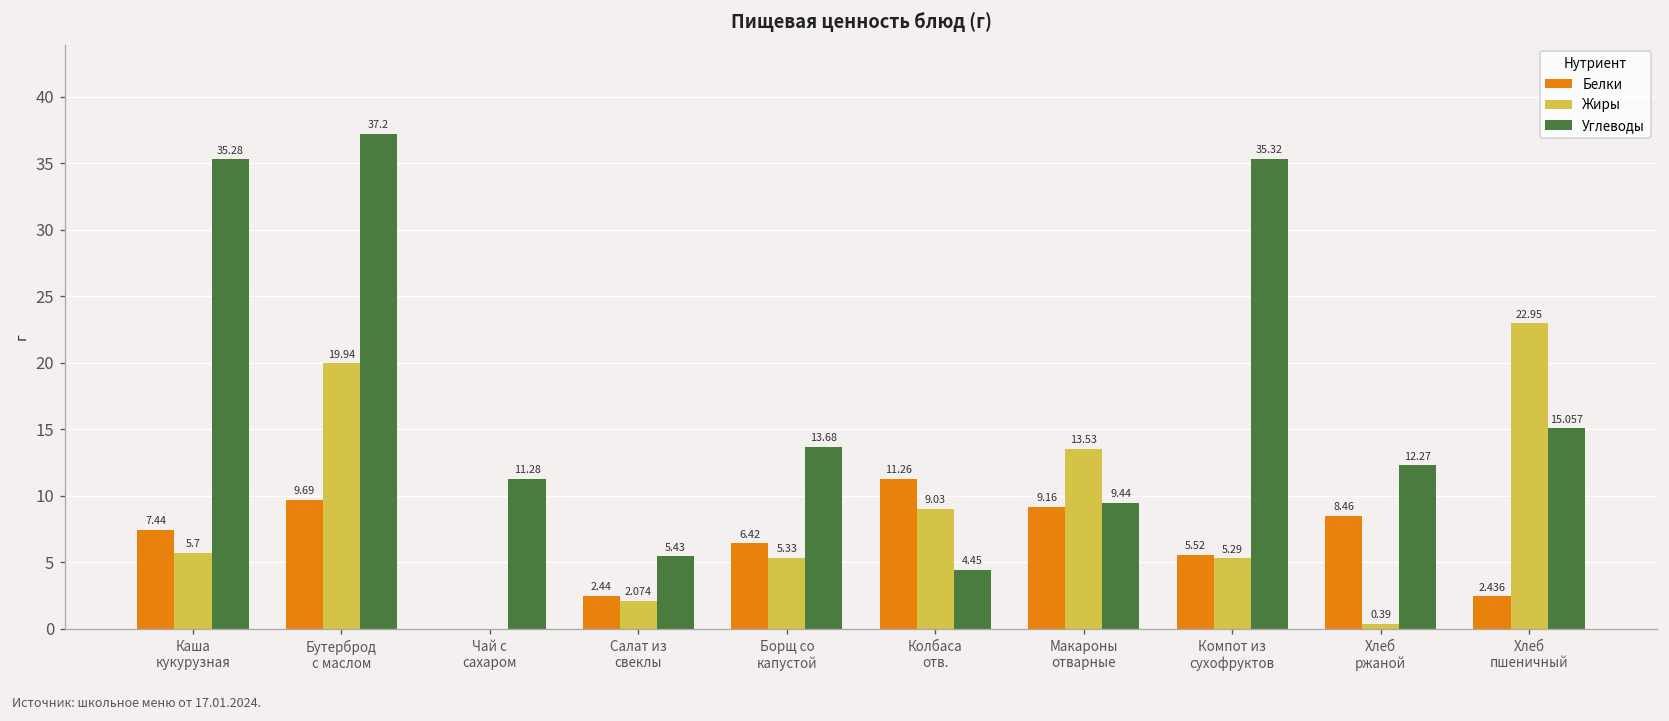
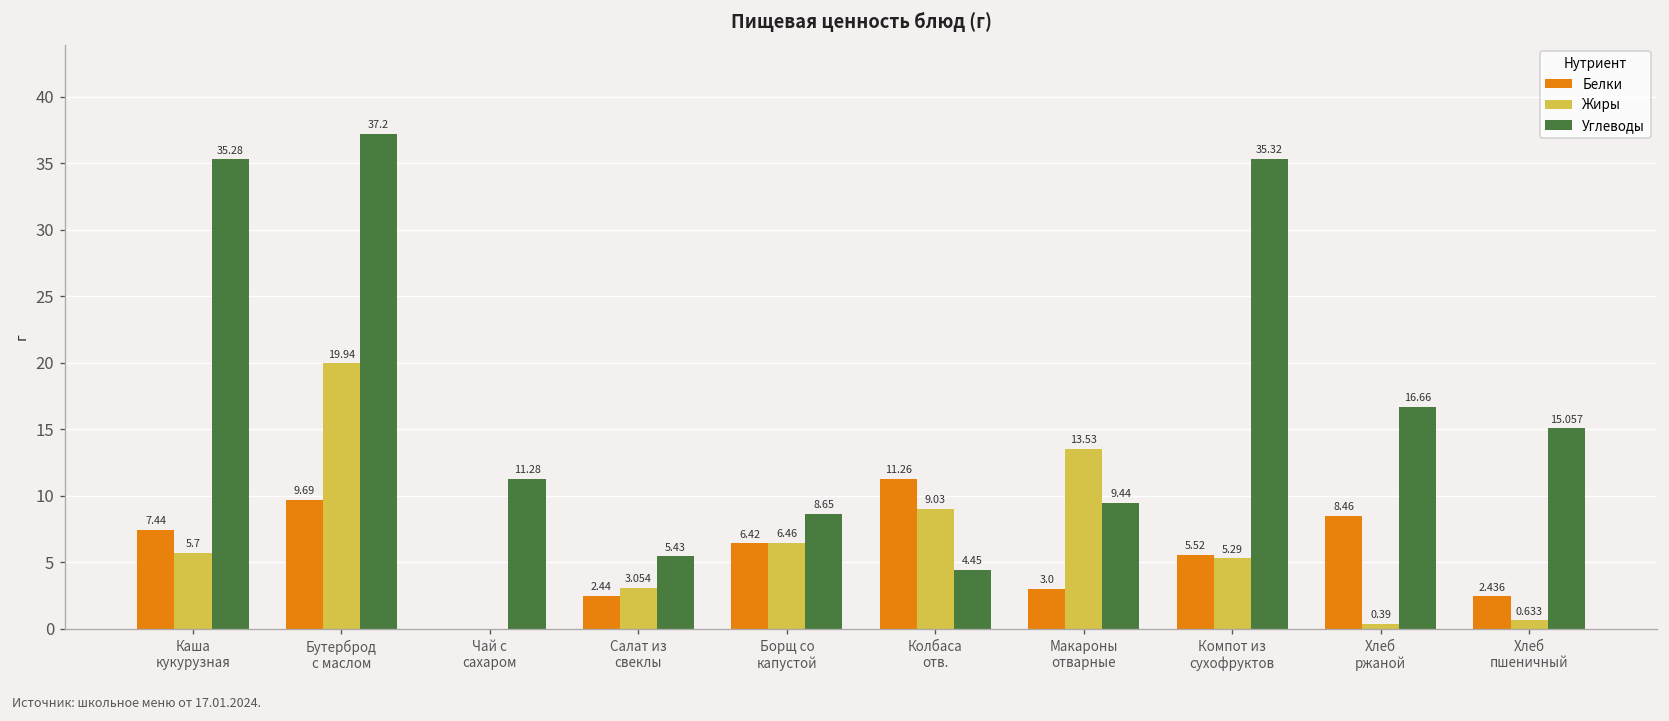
  {
    "Белки": {
      "Каша кукурузная": 7.44,
      "Бутерброд c маслом": 9.69,
      "Салат из свеклы": 2.44,
      "Борщ со капустой": 6.42,
      "Колбаса отв.": 11.26,
-     "Макароны отварные": 9.16,
+     "Макароны отварные": 3.0,
      "Компот из сухофруктов": 5.52,
      "Хлеб ржаной": 8.46,
      "Хлеб пшеничный": 2.436
    },
    "Жиры": {
      "Каша кукурузная": 5.7,
      "Бутерброд c маслом": 19.94,
-     "Салат из свеклы": 2.074,
-     "Борщ со капустой": 5.33,
+     "Салат из свеклы": 3.054,
+     "Борщ со капустой": 6.46,
      "Колбаса отв.": 9.03,
      "Макароны отварные": 13.53,
      "Компот из сухофруктов": 5.29,
      "Хлеб ржаной": 0.39,
-     "Хлеб пшеничный": 22.95
+     "Хлеб пшеничный": 0.633
    },
    "Углеводы": {
      "Каша кукурузная": 35.28,
      "Бутерброд c маслом": 37.2,
      "Чай с сахаром": 11.28,
      "Салат из свеклы": 5.43,
-     "Борщ со капустой": 13.68,
+     "Борщ со капустой": 8.65,
      "Колбаса отв.": 4.45,
      "Макароны отварные": 9.44,
      "Компот из сухофруктов": 35.32,
-     "Хлеб ржаной": 12.27,
+     "Хлеб ржаной": 16.66,
      "Хлеб пшеничный": 15.057
    }
  }
